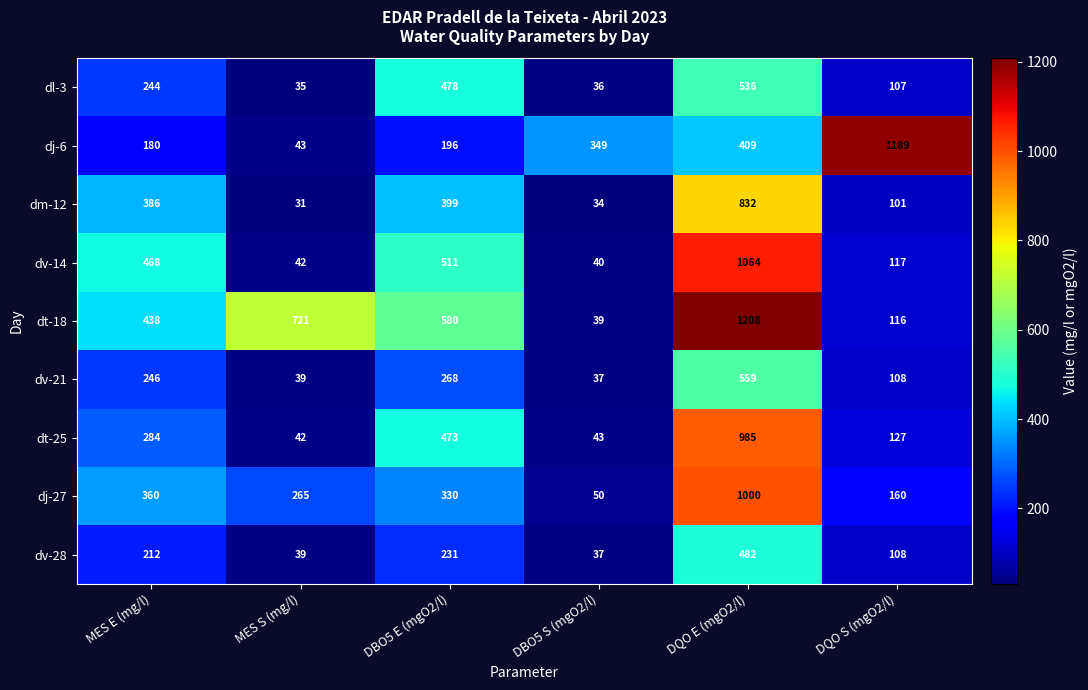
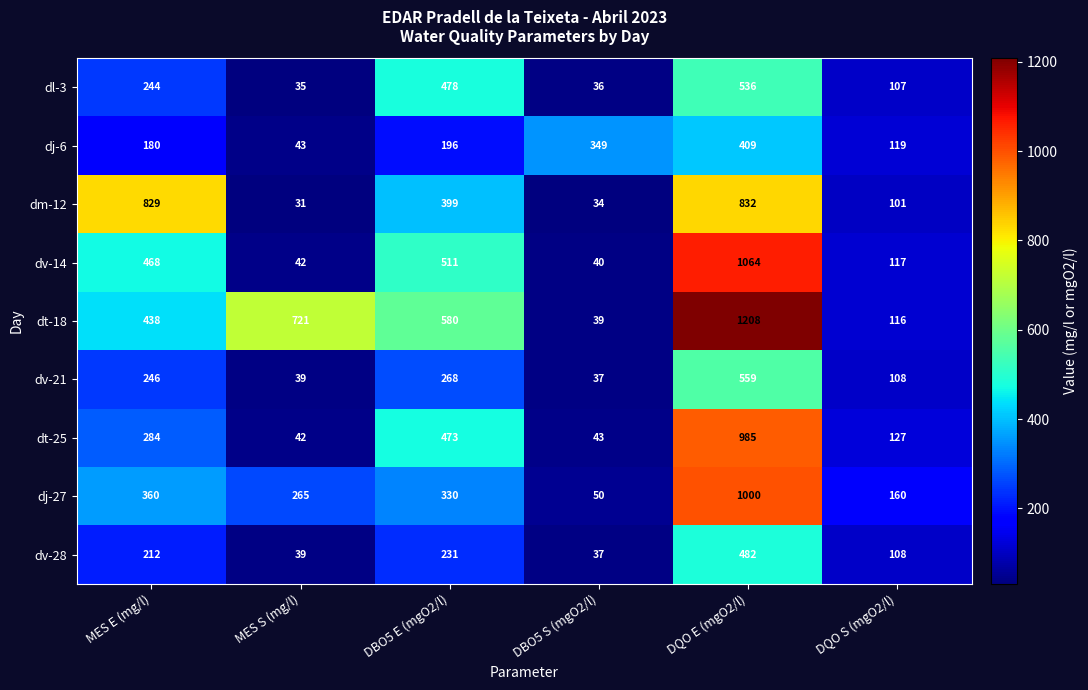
  {
    "dl-3": {
      "MES E (mg/l)": 244,
      "MES S (mg/l)": 35,
      "DBO5 E (mgO2/l)": 478,
      "DBO5 S (mgO2/l)": 36,
      "DQO E (mgO2/l)": 536,
      "DQO S (mgO2/l)": 107
    },
    "dj-6": {
      "MES E (mg/l)": 180,
      "MES S (mg/l)": 43,
      "DBO5 E (mgO2/l)": 196,
      "DBO5 S (mgO2/l)": 349,
      "DQO E (mgO2/l)": 409,
-     "DQO S (mgO2/l)": 1189
+     "DQO S (mgO2/l)": 119
    },
    "dm-12": {
-     "MES E (mg/l)": 386,
+     "MES E (mg/l)": 829,
      "MES S (mg/l)": 31,
      "DBO5 E (mgO2/l)": 399,
      "DBO5 S (mgO2/l)": 34,
      "DQO E (mgO2/l)": 832,
      "DQO S (mgO2/l)": 101
    },
    "dv-14": {
      "MES E (mg/l)": 468,
      "MES S (mg/l)": 42,
      "DBO5 E (mgO2/l)": 511,
      "DBO5 S (mgO2/l)": 40,
      "DQO E (mgO2/l)": 1064,
      "DQO S (mgO2/l)": 117
    },
    "dt-18": {
      "MES E (mg/l)": 438,
      "MES S (mg/l)": 721,
      "DBO5 E (mgO2/l)": 580,
      "DBO5 S (mgO2/l)": 39,
      "DQO E (mgO2/l)": 1208,
      "DQO S (mgO2/l)": 116
    },
    "dv-21": {
      "MES E (mg/l)": 246,
      "MES S (mg/l)": 39,
      "DBO5 E (mgO2/l)": 268,
      "DBO5 S (mgO2/l)": 37,
      "DQO E (mgO2/l)": 559,
      "DQO S (mgO2/l)": 108
    },
    "dt-25": {
      "MES E (mg/l)": 284,
      "MES S (mg/l)": 42,
      "DBO5 E (mgO2/l)": 473,
      "DBO5 S (mgO2/l)": 43,
      "DQO E (mgO2/l)": 985,
      "DQO S (mgO2/l)": 127
    },
    "dj-27": {
      "MES E (mg/l)": 360,
      "MES S (mg/l)": 265,
      "DBO5 E (mgO2/l)": 330,
      "DBO5 S (mgO2/l)": 50,
      "DQO E (mgO2/l)": 1000,
      "DQO S (mgO2/l)": 160
    },
    "dv-28": {
      "MES E (mg/l)": 212,
      "MES S (mg/l)": 39,
      "DBO5 E (mgO2/l)": 231,
      "DBO5 S (mgO2/l)": 37,
      "DQO E (mgO2/l)": 482,
      "DQO S (mgO2/l)": 108
    }
  }
